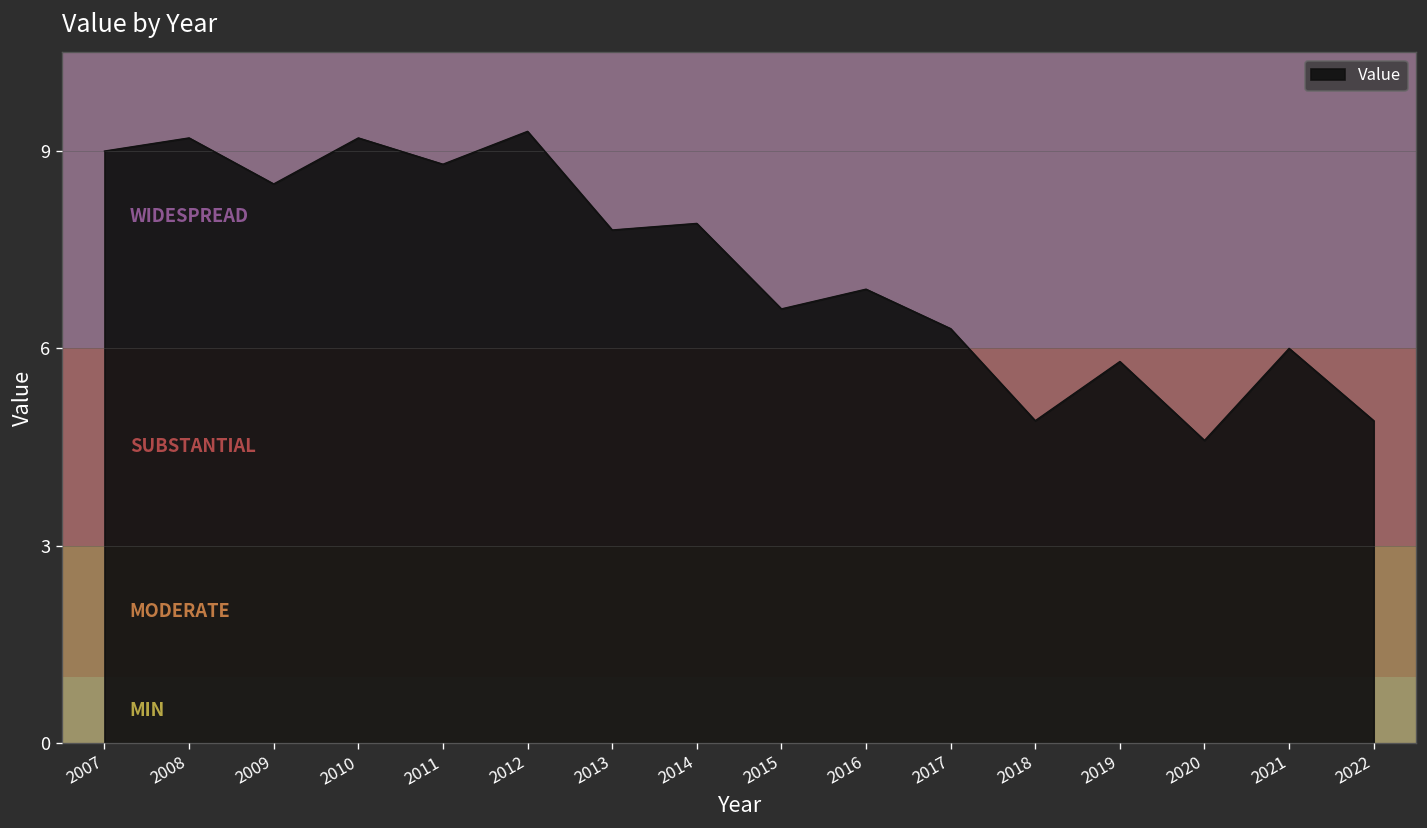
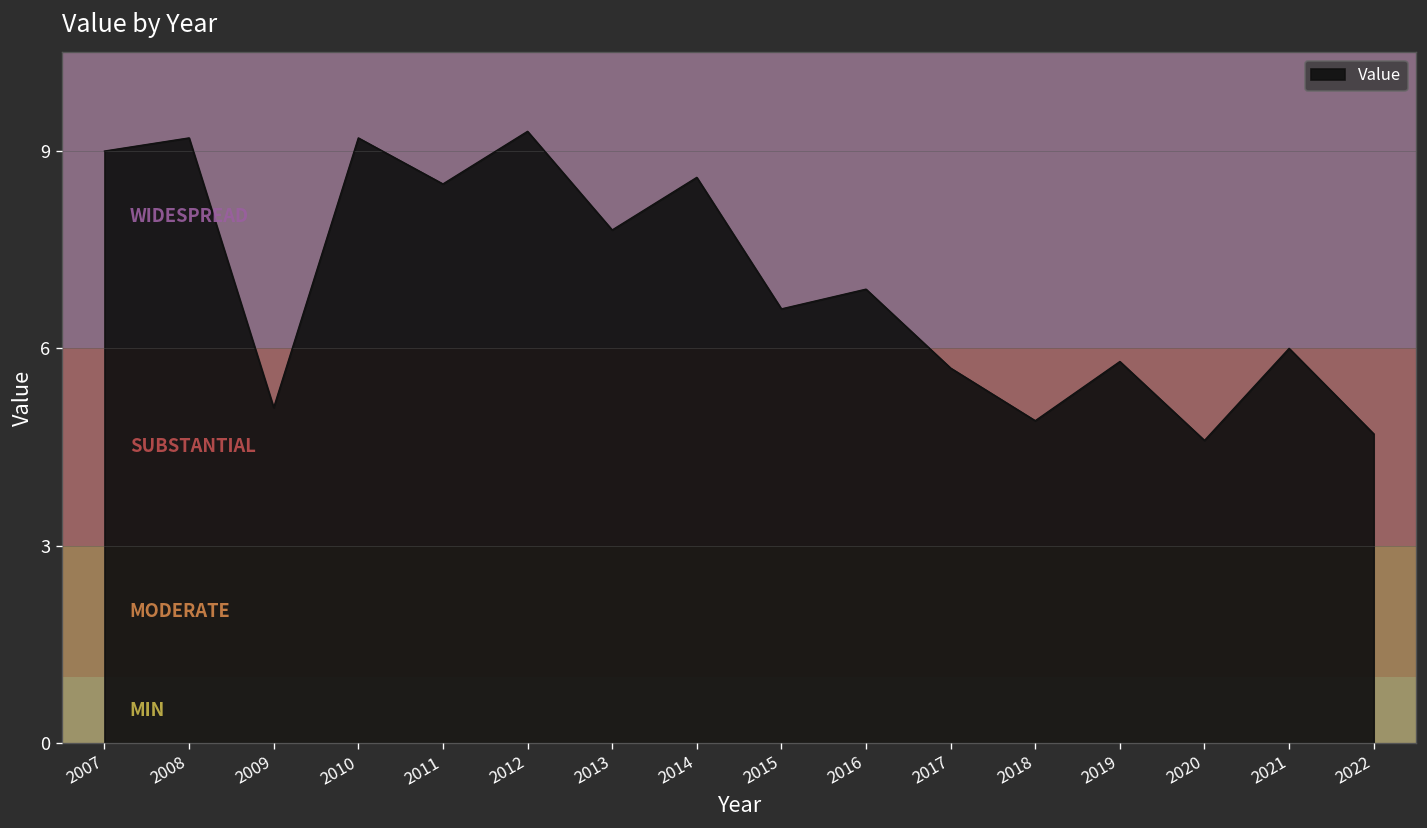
  {
    "2007": 9.0,
    "2008": 9.2,
-   "2009": 8.5,
+   "2009": 5.1,
    "2010": 9.2,
-   "2011": 8.8,
+   "2011": 8.5,
    "2012": 9.3,
    "2013": 7.8,
-   "2014": 7.9,
+   "2014": 8.6,
    "2015": 6.6,
    "2016": 6.9,
-   "2017": 6.3,
+   "2017": 5.7,
    "2018": 4.9,
    "2019": 5.8,
    "2020": 4.6,
    "2021": 6.0,
-   "2022": 4.9
+   "2022": 4.7
  }
